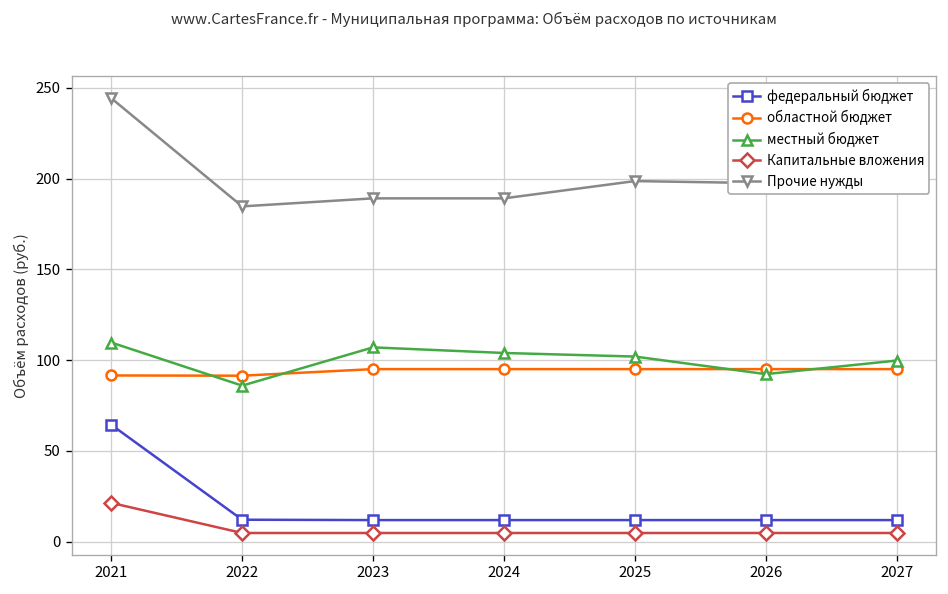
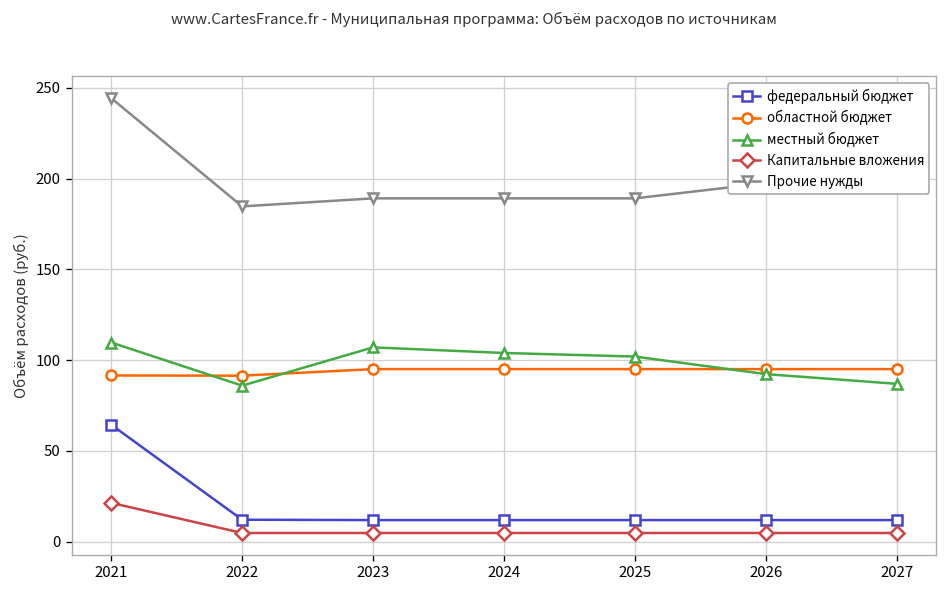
  {
    "федеральный бюджет": {
      "2021": 64,
      "2022": 12,
      "2023": 12,
      "2024": 12,
      "2025": 12,
      "2026": 12,
      "2027": 12
    },
    "областной бюджет": {
      "2021": 92,
      "2022": 91,
      "2023": 95,
      "2024": 95,
      "2025": 95,
      "2026": 95,
      "2027": 95
    },
    "местный бюджет": {
      "2021": 110,
      "2022": 86,
      "2023": 107,
      "2024": 104,
      "2025": 102,
      "2026": 92,
-     "2027": 100
+     "2027": 87
    },
    "Капитальные вложения": {
      "2021": 21,
      "2022": 5,
      "2023": 5,
      "2024": 5,
      "2025": 5,
      "2026": 5,
      "2027": 5
    },
    "Прочие нужды": {
      "2021": 244,
      "2022": 185,
      "2023": 189,
      "2024": 189,
-     "2025": 199
+     "2025": 189
    }
  }
